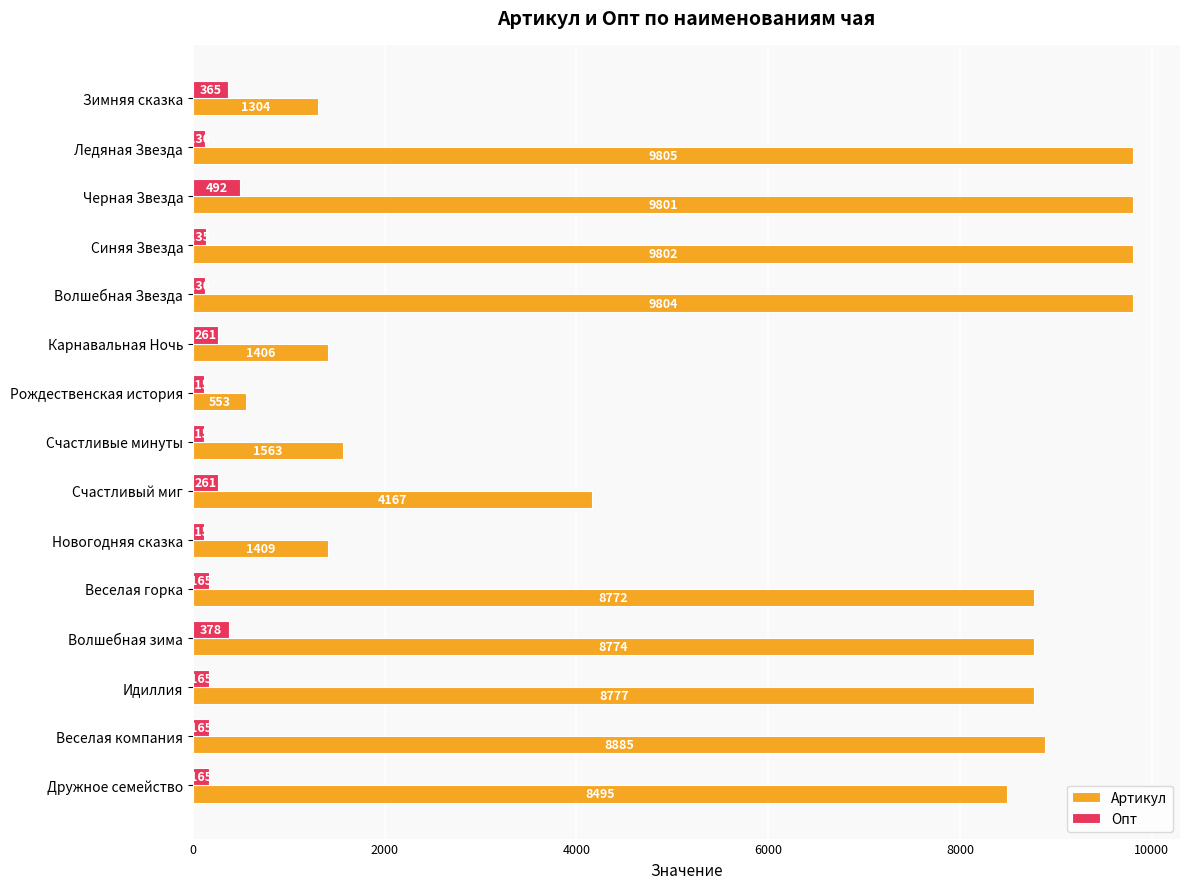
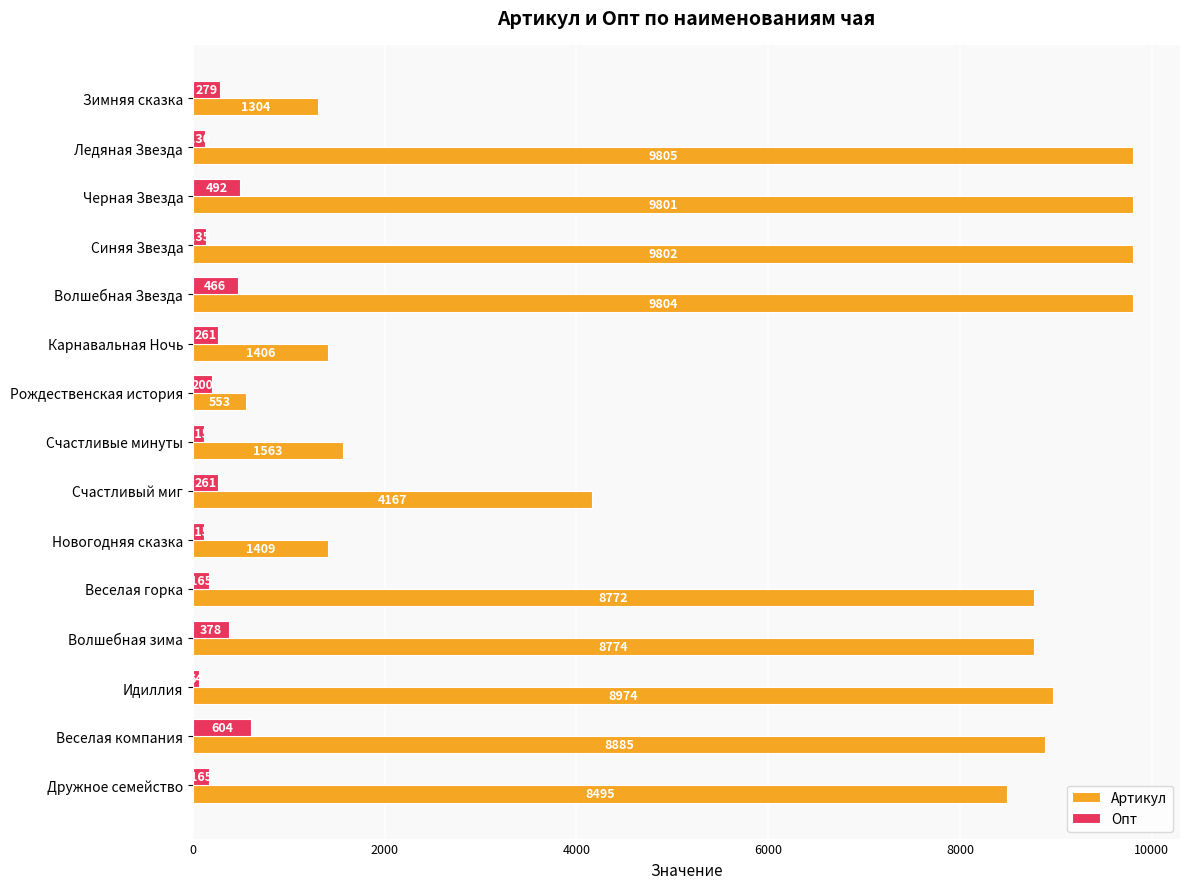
  {
    "Артикул": {
      "Зимняя сказка": 1304,
      "Ледяная Звезда": 9805,
      "Черная Звезда": 9801,
      "Синяя Звезда": 9802,
      "Волшебная Звезда": 9804,
      "Карнавальная Ночь": 1406,
      "Рождественская история": 553,
      "Счастливые минуты": 1563,
      "Счастливый миг": 4167,
      "Новогодняя сказка": 1409,
      "Веселая горка": 8772,
      "Волшебная зима": 8774,
-     "Идиллия": 8777,
+     "Идиллия": 8974,
      "Веселая компания": 8885,
      "Дружное семейство": 8495
    },
    "Опт": {
-     "Зимняя сказка": 365,
+     "Зимняя сказка": 279,
      "Черная Звезда": 492,
-     "Волшебная Звезда": 100,
+     "Волшебная Звезда": 500,
      "Карнавальная Ночь": 261,
-     "Рождественская история": 100,
+     "Рождественская история": 200,
      "Счастливый миг": 261,
      "Веселая горка": 165,
      "Волшебная зима": 378,
-     "Идиллия": 200,
-     "Веселая компания": 165,
+     "Идиллия": 100,
+     "Веселая компания": 604,
      "Дружное семейство": 165
    }
  }
